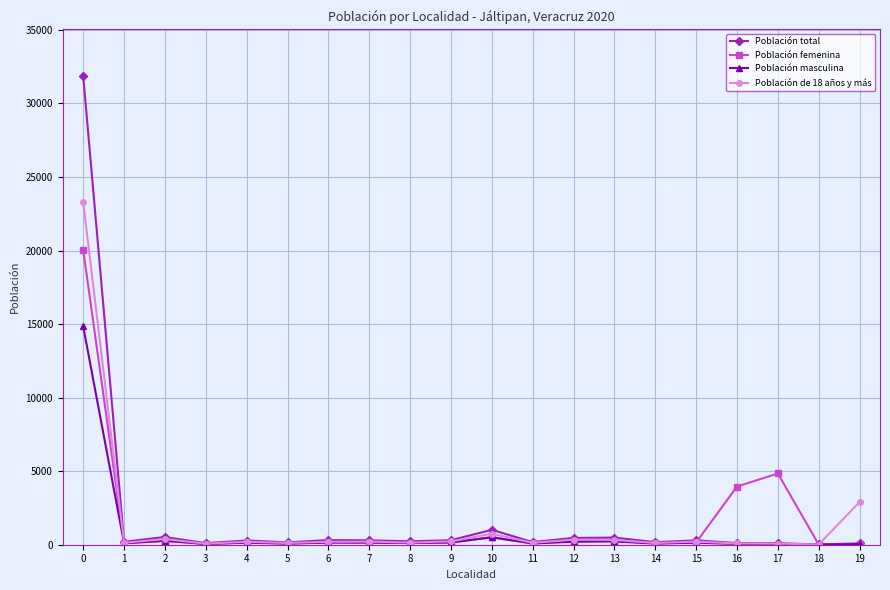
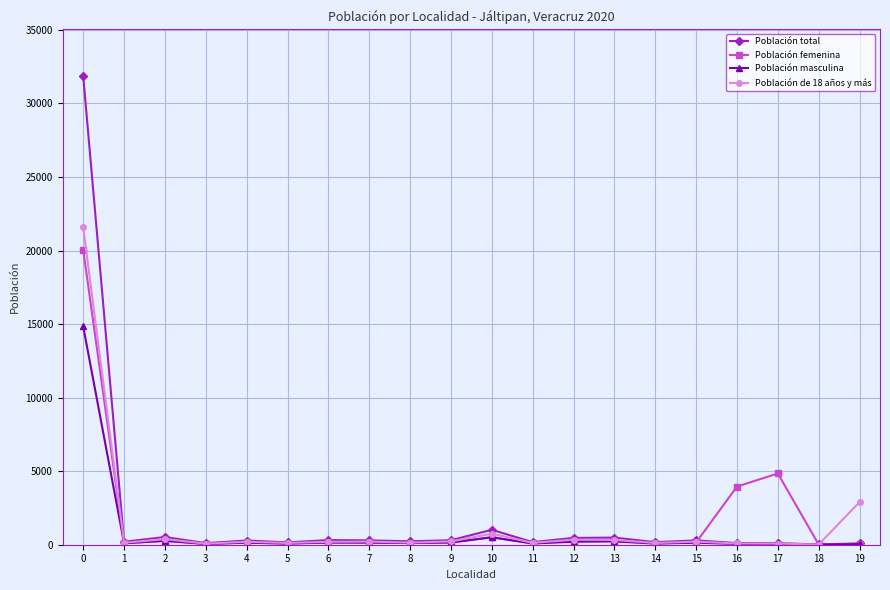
  {
    "Población femenina": {
      "0": 20000,
      "16": 4000,
      "17": 4800
    },
    "Población de 18 años y más": {
-     "0": 23300,
+     "0": 21600,
      "10": 800,
      "19": 2900
    }
  }
